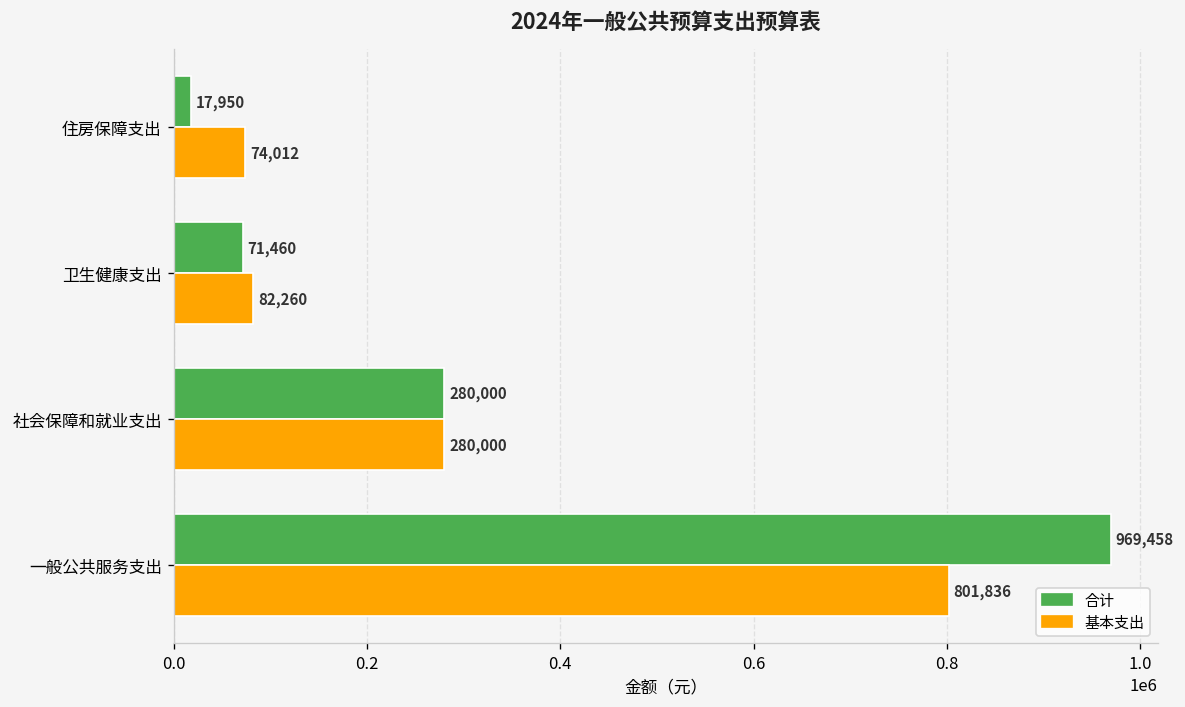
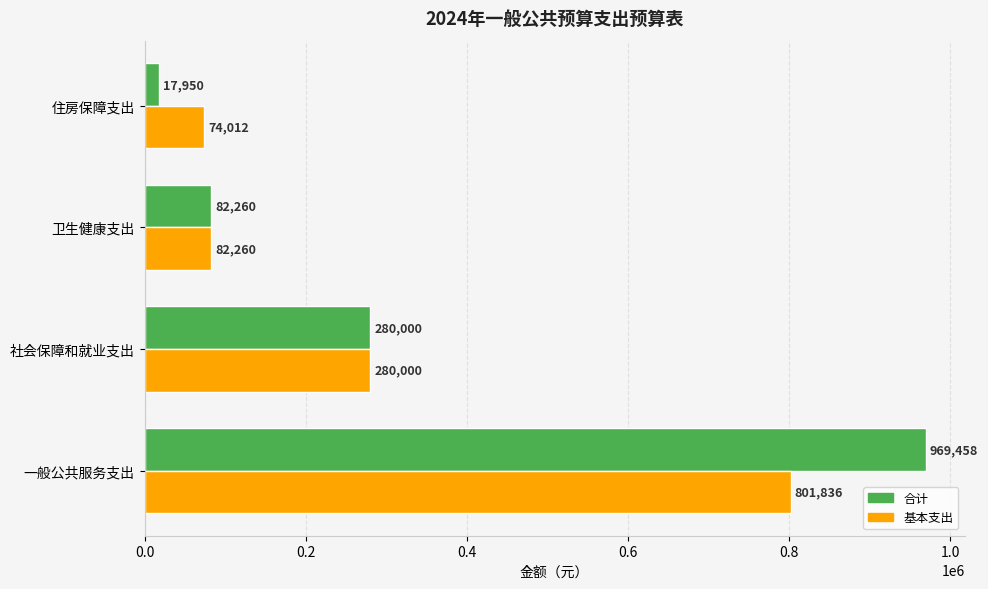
  {
    "合计": {
      "住房保障支出": "17,950",
-     "卫生健康支出": "71,460",
+     "卫生健康支出": "82,260",
      "社会保障和就业支出": "280,000",
      "一般公共服务支出": "969,458"
    },
    "基本支出": {
      "住房保障支出": "74,012",
      "卫生健康支出": "82,260",
      "社会保障和就业支出": "280,000",
      "一般公共服务支出": "801,836"
    }
  }
